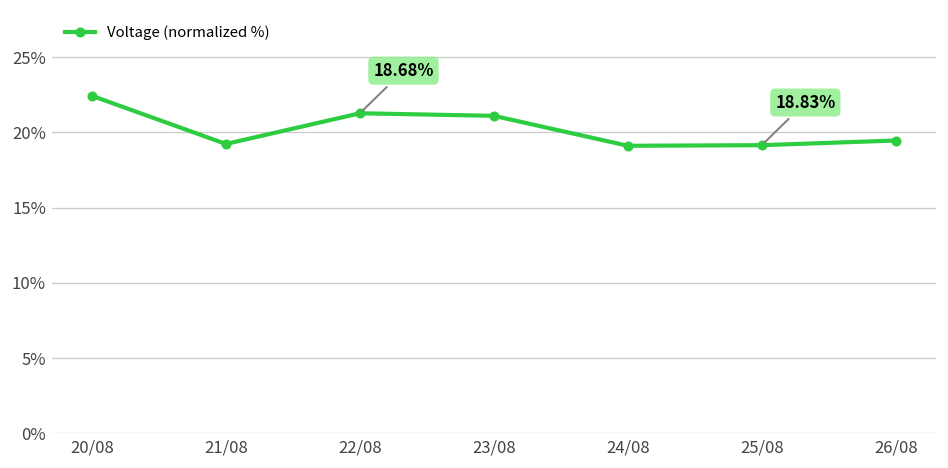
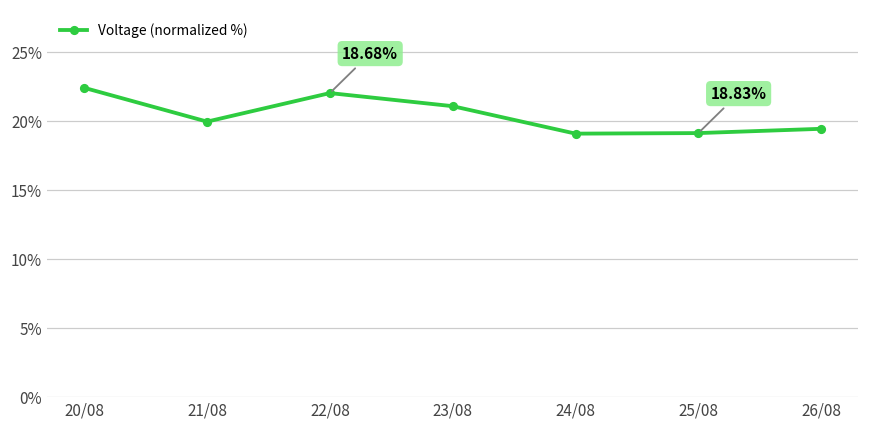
  {
    "20/08": "22.4%",
-   "21/08": "19.2%",
-   "22/08": "21.3%",
+   "21/08": "20.0%",
+   "22/08": "22.1%",
    "23/08": "21.1%",
    "24/08": "19.1%",
    "26/08": "19.5%"
  }
